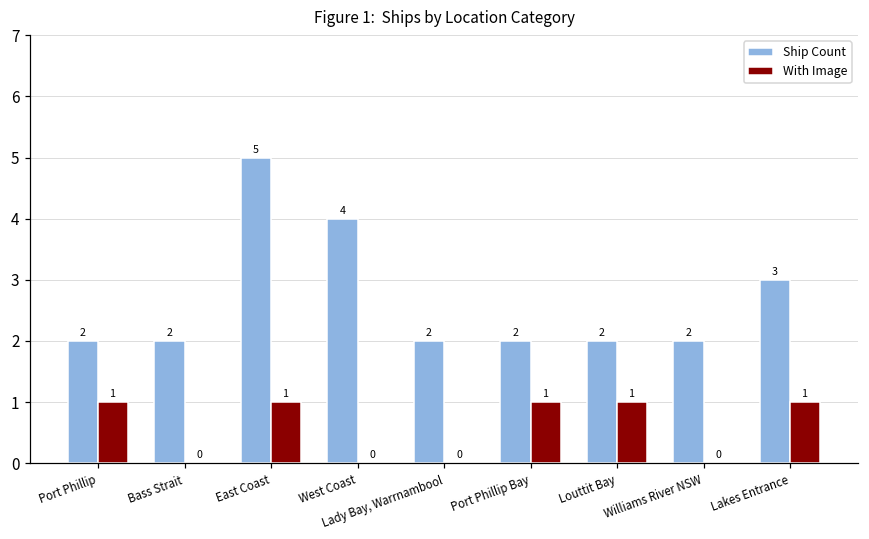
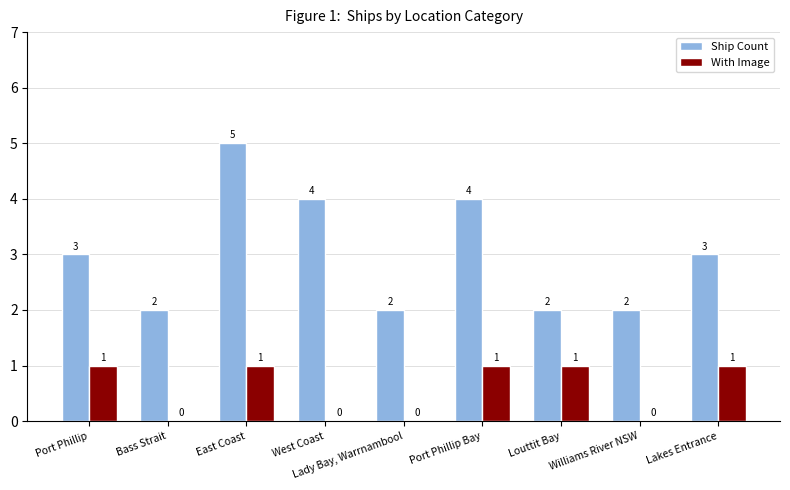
  {
    "Ship Count": {
-     "Port Phillip": 2,
+     "Port Phillip": 3,
      "Bass Strait": 2,
      "East Coast": 5,
      "West Coast": 4,
      "Lady Bay, Warrnambool": 2,
-     "Port Phillip Bay": 2,
+     "Port Phillip Bay": 4,
      "Louttit Bay": 2,
      "Williams River NSW": 2,
      "Lakes Entrance": 3
    },
    "With Image": {
      "Port Phillip": 1,
      "Bass Strait": 0,
      "East Coast": 1,
      "West Coast": 0,
      "Lady Bay, Warrnambool": 0,
      "Port Phillip Bay": 1,
      "Louttit Bay": 1,
      "Williams River NSW": 0,
      "Lakes Entrance": 1
    }
  }
